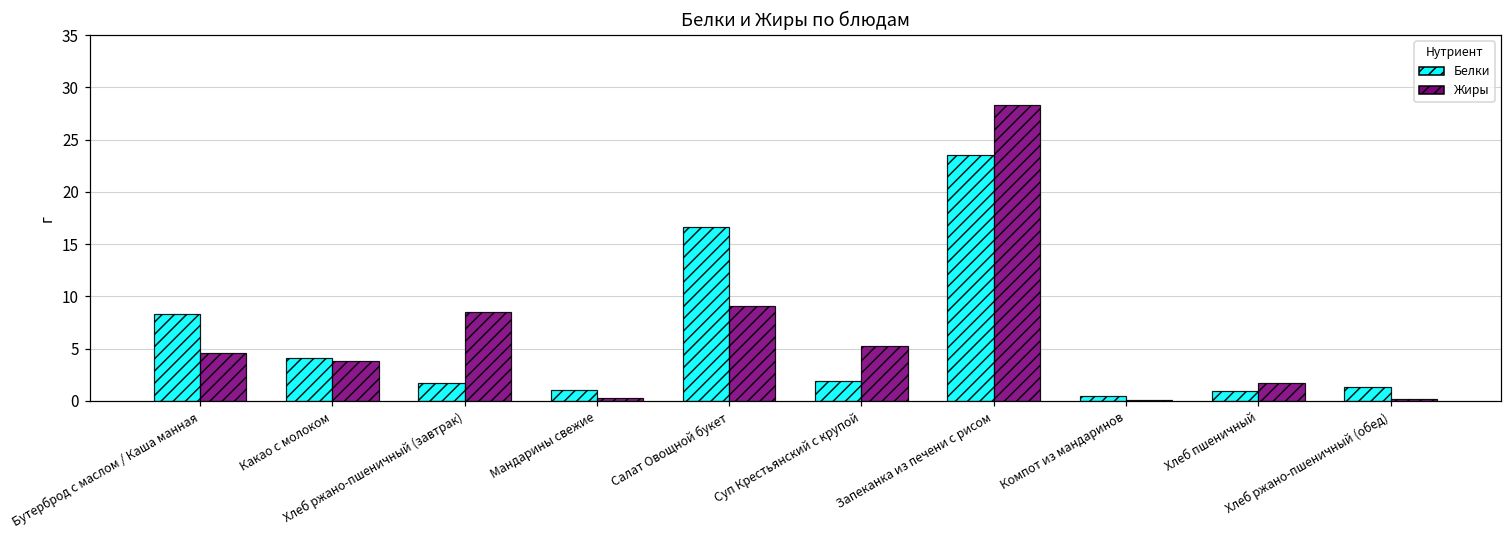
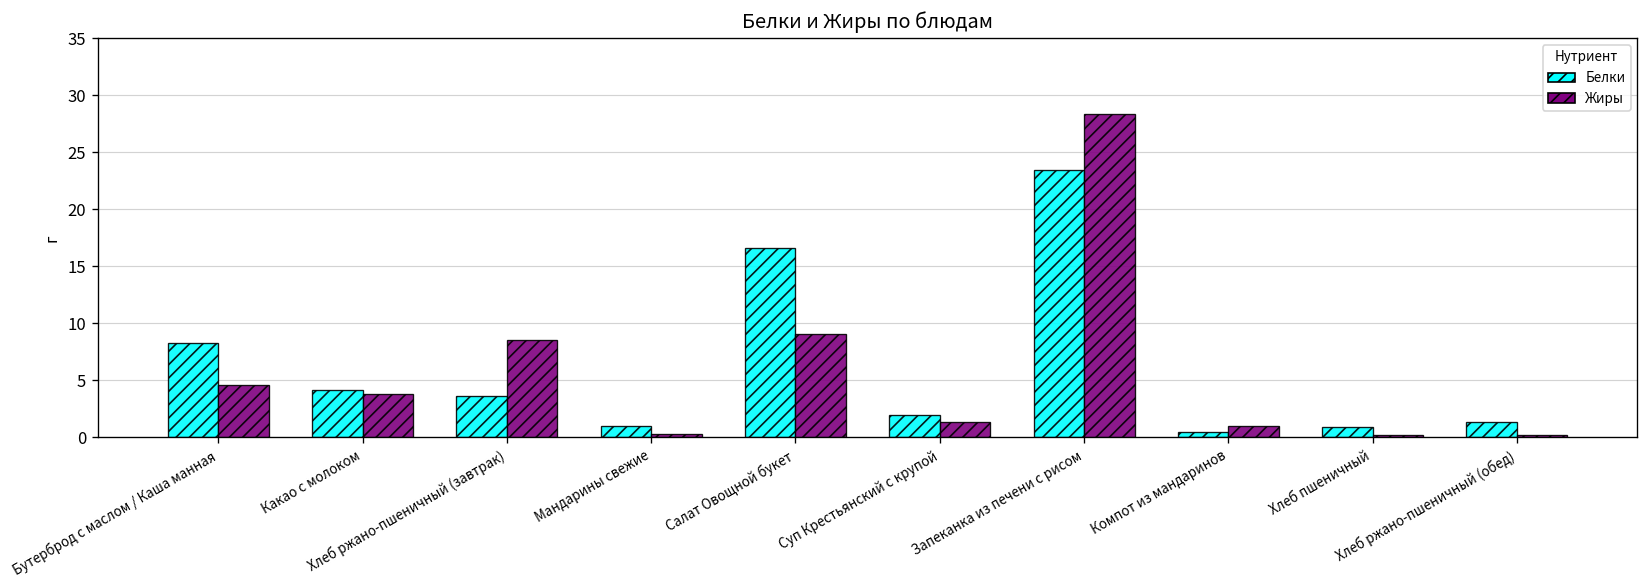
  {
    "Белки": {
      "Бутерброд с маслом / Каша манная": 8,
      "Какао с молоком": 4,
-     "Хлеб ржано-пшеничный (завтрак)": 2,
+     "Хлеб ржано-пшеничный (завтрак)": 4,
      "Мандарины свежие": 1,
      "Салат Овощной букет": 17,
      "Суп Крестьянский с крупой": 2,
      "Запеканка из печени с рисом": 23,
      "Компот из мандаринов": 0,
      "Хлеб пшеничный": 1,
      "Хлеб ржано-пшеничный (обед)": 1
    },
    "Жиры": {
      "Бутерброд с маслом / Каша манная": 5,
      "Какао с молоком": 4,
      "Хлеб ржано-пшеничный (завтрак)": 9,
      "Салат Овощной букет": 9,
-     "Суп Крестьянский с крупой": 5,
+     "Суп Крестьянский с крупой": 1,
      "Запеканка из печени с рисом": 28,
-     "Компот из мандаринов": 0,
-     "Хлеб пшеничный": 2
+     "Компот из мандаринов": 1,
+     "Хлеб пшеничный": 0
    }
  }
